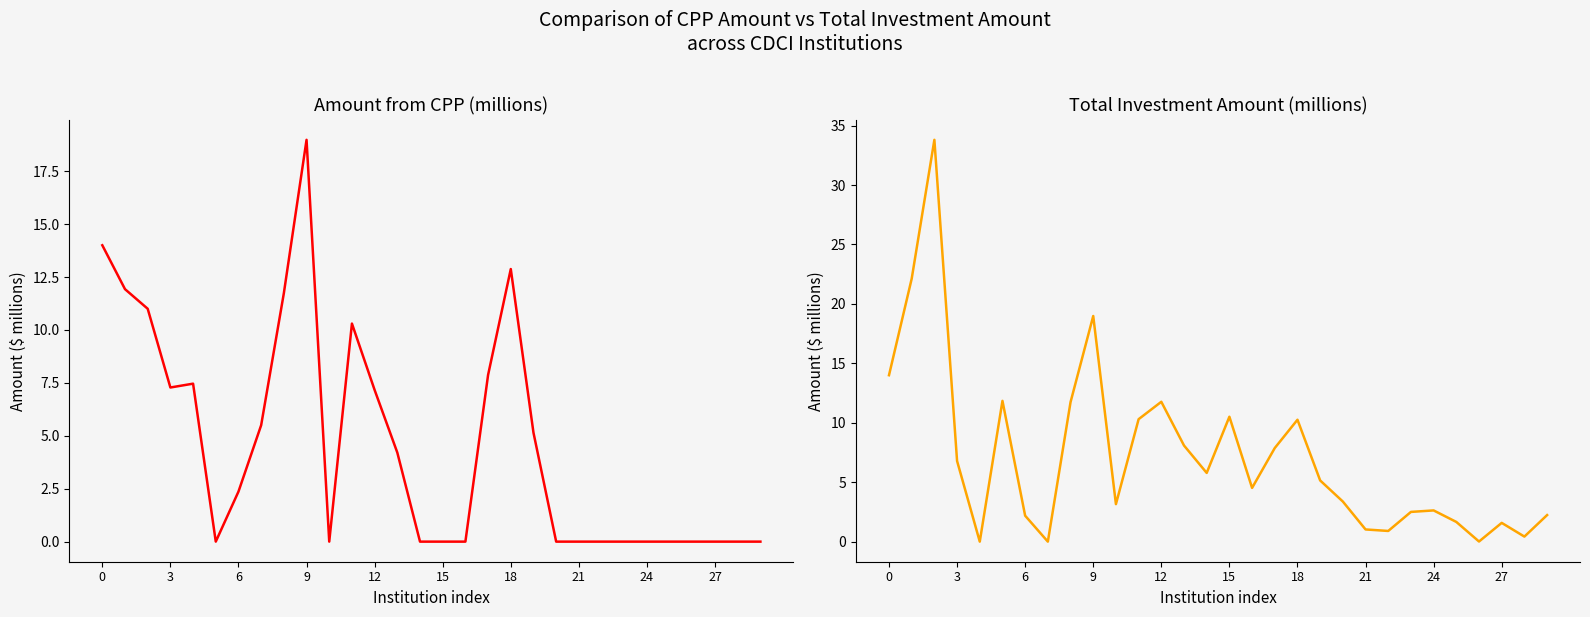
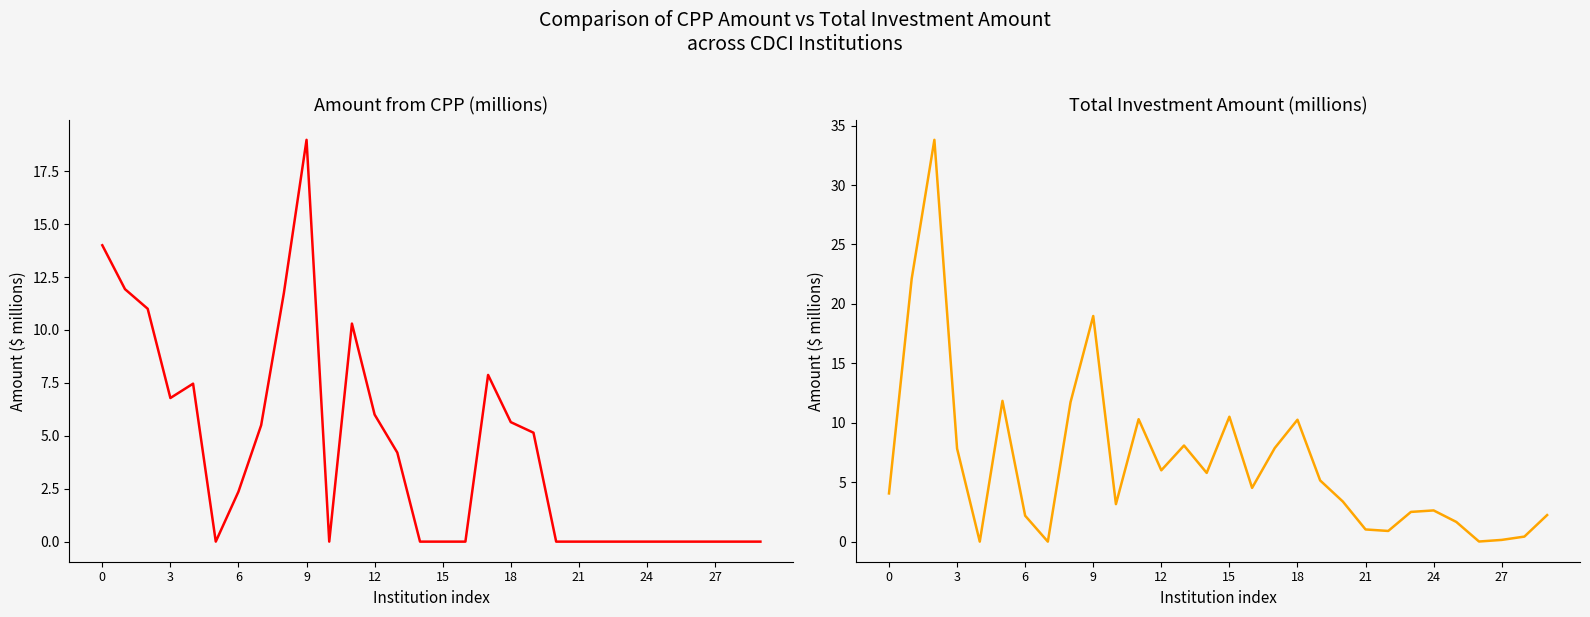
  {
    "Amount from CPP (millions)": {
      "0": 14.0,
-     "3": 7.3,
+     "3": 6.8,
      "6": 2.4,
      "9": 19.0,
-     "12": 7.2,
+     "12": 6.0,
      "15": 0.0,
-     "18": 12.9,
+     "18": 5.6,
      "21": 0.0,
      "24": 0.0,
      "27": 0.0
    },
    "Total Investment Amount (millions)": {
-     "0": 14.0,
-     "3": 6.8,
+     "0": 4.1,
+     "3": 7.8,
      "6": 2.2,
      "9": 19.0,
-     "12": 11.8,
+     "12": 6.0,
      "15": 10.5,
      "18": 10.3,
      "21": 1.0,
      "24": 2.6,
-     "27": 1.6
+     "27": 0.1
    }
  }
